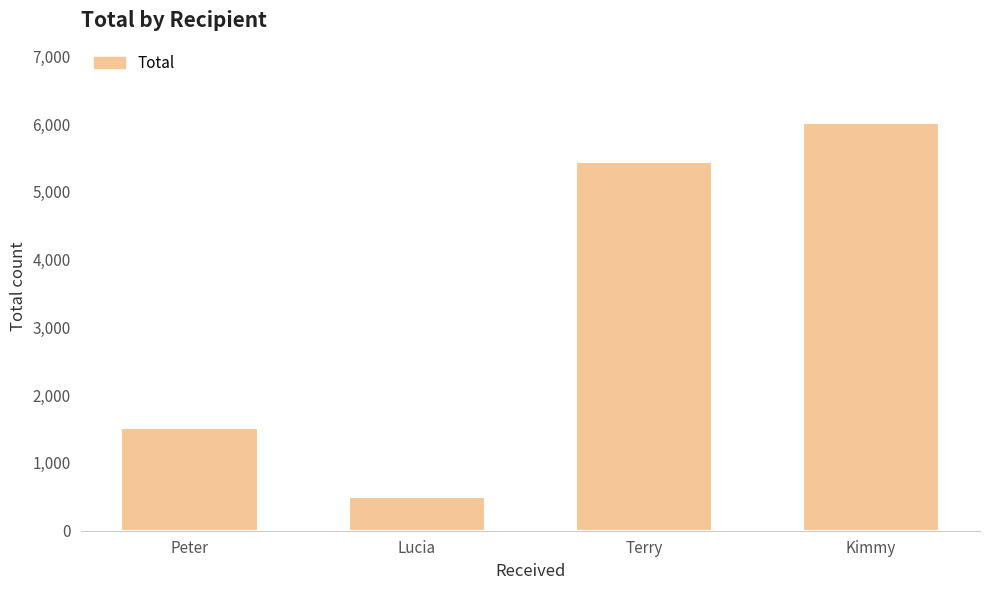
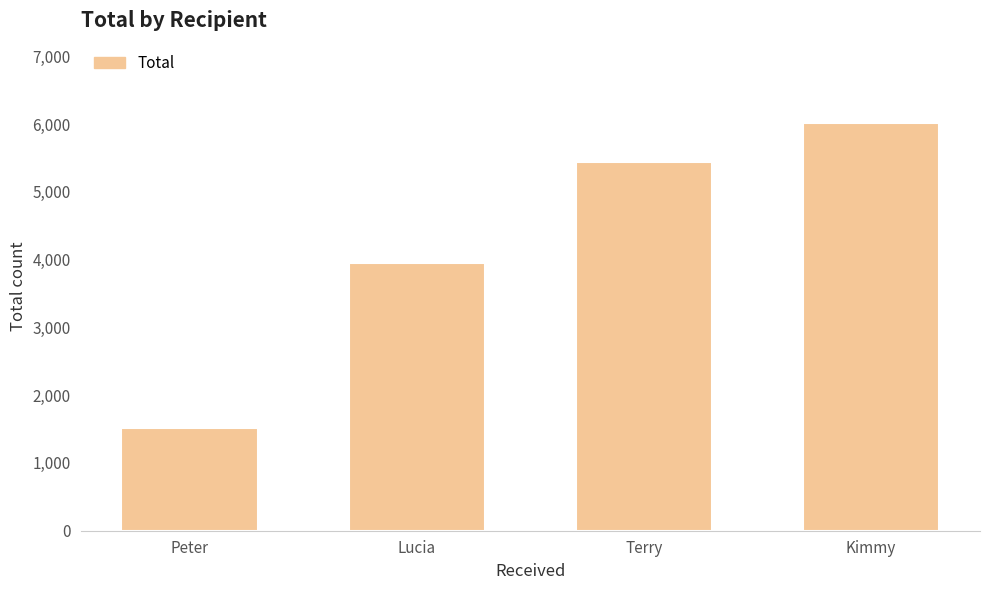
  {
    "Peter": "1,500",
-   "Lucia": "500",
+   "Lucia": "4,000",
    "Terry": "5,400",
    "Kimmy": "6,000"
  }
